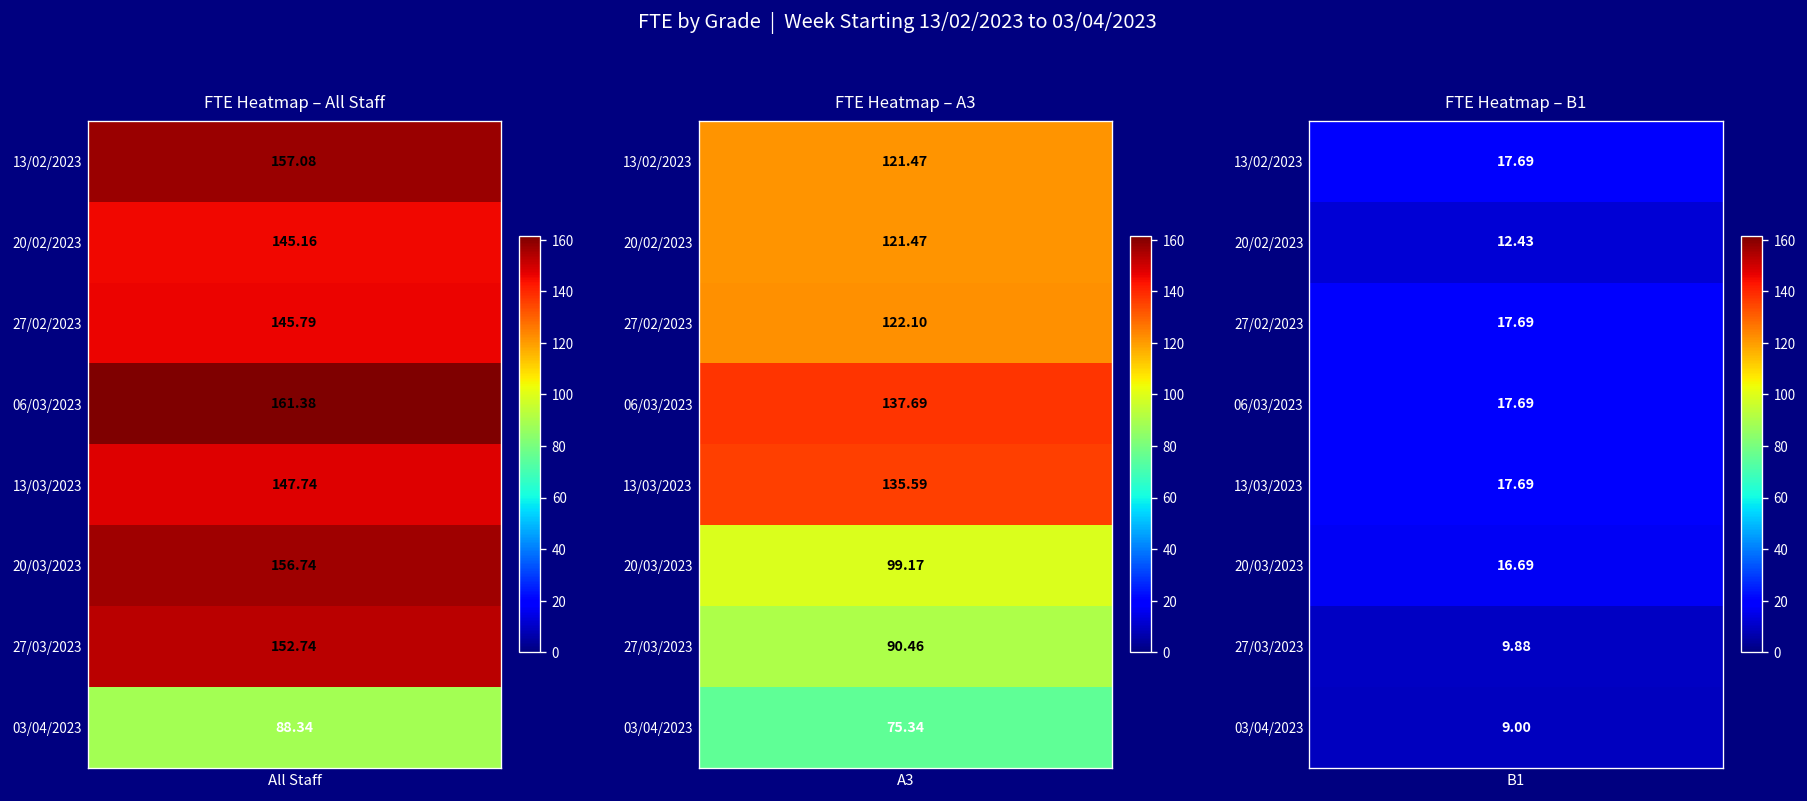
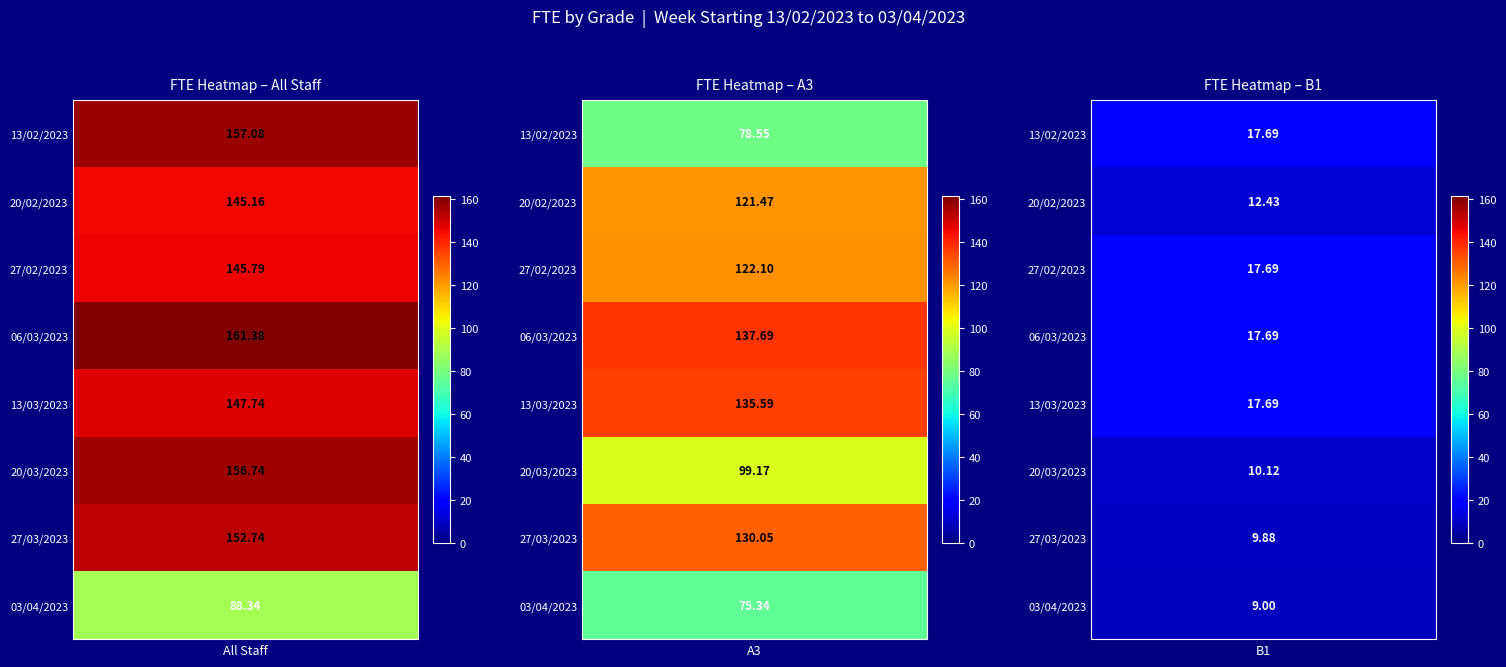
  {
    "FTE Heatmap – All Staff": {
      "13/02/2023": {
        "All Staff": 157.08
      },
      "20/02/2023": {
        "All Staff": 145.16
      },
      "27/02/2023": {
        "All Staff": 145.79
      },
      "06/03/2023": {
        "All Staff": 161.38
      },
      "13/03/2023": {
        "All Staff": 147.74
      },
      "20/03/2023": {
        "All Staff": 156.74
      },
      "27/03/2023": {
        "All Staff": 152.74
      },
      "03/04/2023": {
        "All Staff": 88.34
      }
    },
    "FTE Heatmap – A3": {
      "13/02/2023": {
-       "A3": 121.47
+       "A3": 78.55
      },
      "20/02/2023": {
        "A3": 121.47
      },
      "27/02/2023": {
        "A3": 122.10
      },
      "06/03/2023": {
        "A3": 137.69
      },
      "13/03/2023": {
        "A3": 135.59
      },
      "20/03/2023": {
        "A3": 99.17
      },
      "27/03/2023": {
-       "A3": 90.46
+       "A3": 130.05
      },
      "03/04/2023": {
        "A3": 75.34
      }
    },
    "FTE Heatmap – B1": {
      "13/02/2023": {
        "B1": 17.69
      },
      "20/02/2023": {
        "B1": 12.43
      },
      "27/02/2023": {
        "B1": 17.69
      },
      "06/03/2023": {
        "B1": 17.69
      },
      "13/03/2023": {
        "B1": 17.69
      },
      "20/03/2023": {
-       "B1": 16.69
+       "B1": 10.12
      },
      "27/03/2023": {
        "B1": 9.88
      },
      "03/04/2023": {
        "B1": 9.00
      }
    }
  }
